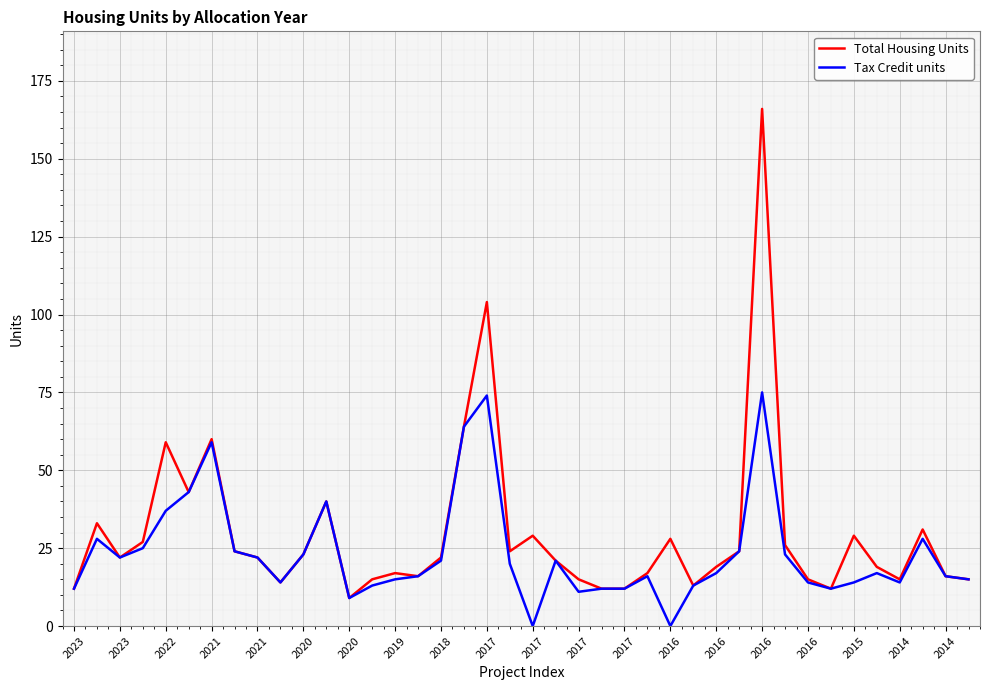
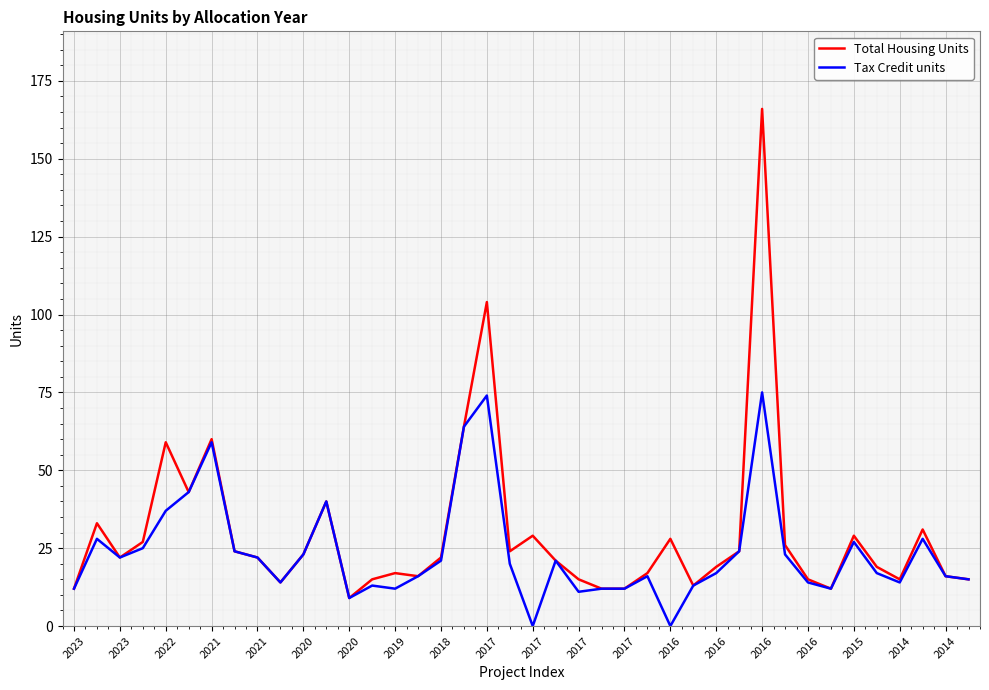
  {
    "Total Housing Units": {
      "2022": 59,
      "2019": 17,
      "2018": 22,
      "2015": 29
    },
    "Tax Credit units": {
      "2022": 37,
-     "2019": 15,
+     "2019": 12,
      "2018": 21,
-     "2015": 14
+     "2015": 27
    }
  }
